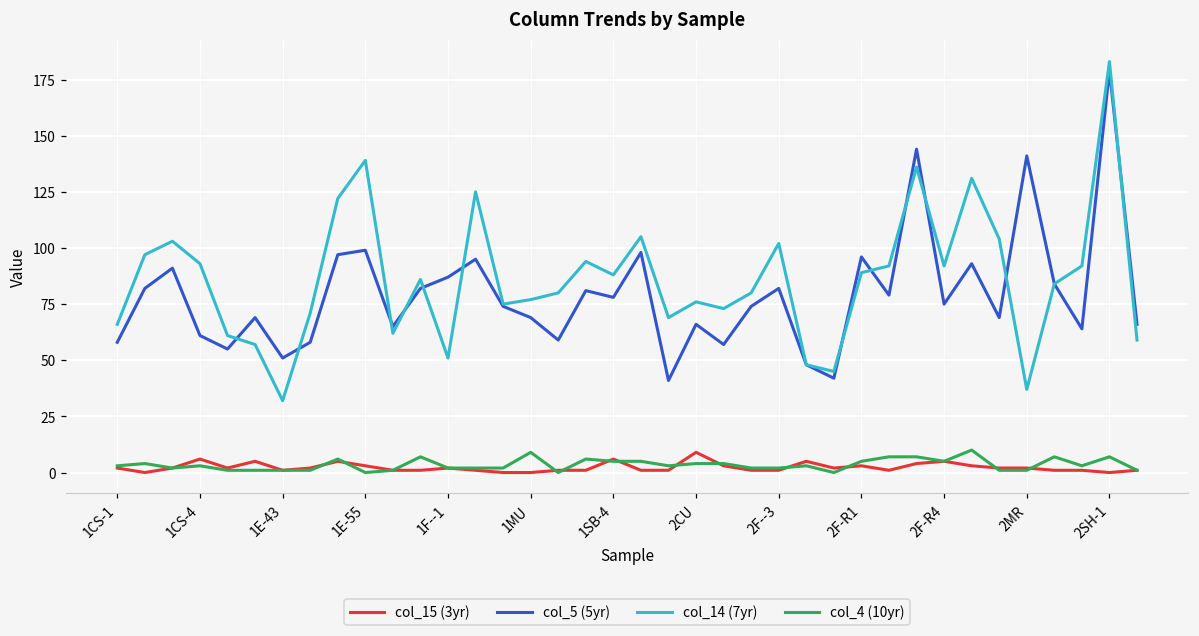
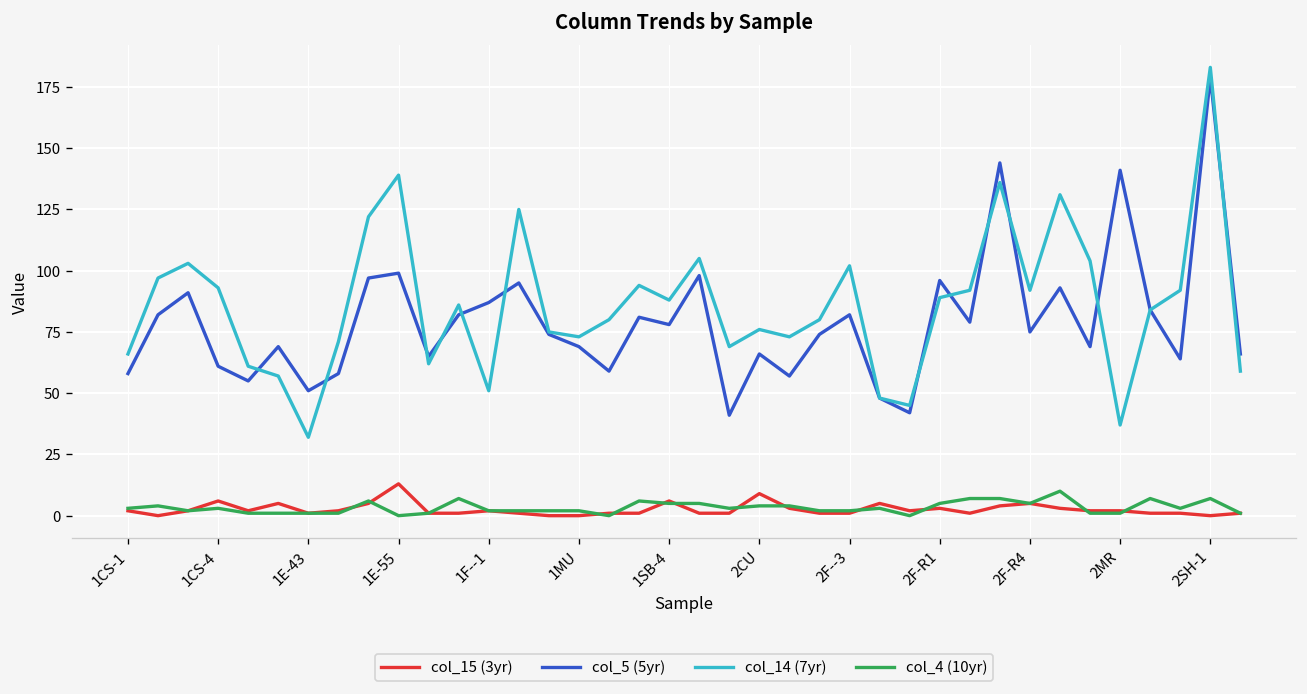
  {
    "col_15 (3yr)": {
      "1CS-4": 6,
-     "1E-55": 3,
+     "1E-55": 13,
      "1MU": 0,
      "2CU": 9,
      "2F-R1": 3,
      "2SH-1": 0
    },
    "col_5 (5yr)": {
      "1CS-1": 58,
      "1CS-4": 61,
      "1E-43": 51,
      "1E-55": 99,
      "1F--1": 87,
      "1MU": 69,
      "1SB-4": 78,
      "2CU": 66,
      "2F--3": 82,
      "2F-R1": 96,
      "2F-R4": 75,
      "2MR": 141,
      "2SH-1": 179
    },
    "col_14 (7yr)": {
      "1CS-1": 66,
      "1CS-4": 93,
      "1E-43": 32,
      "1E-55": 139,
      "1F--1": 51,
-     "1MU": 77,
+     "1MU": 73,
      "1SB-4": 88,
      "2CU": 76,
      "2F--3": 102,
      "2F-R1": 89,
      "2F-R4": 92,
      "2MR": 37,
      "2SH-1": 183
    },
    "col_4 (10yr)": {
      "1CS-4": 3,
      "1E-55": 0,
-     "1MU": 9,
+     "1MU": 2,
      "2CU": 4,
      "2F-R1": 5,
      "2SH-1": 7
    }
  }
